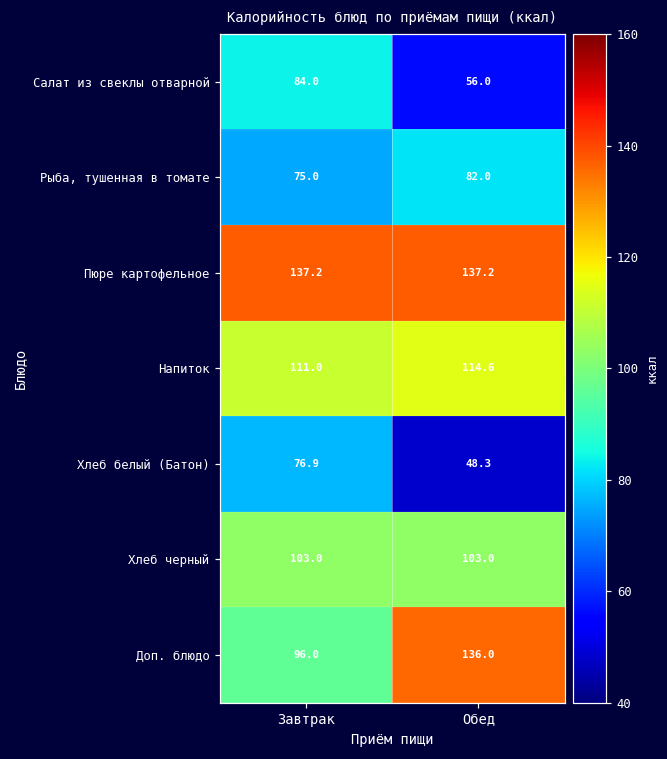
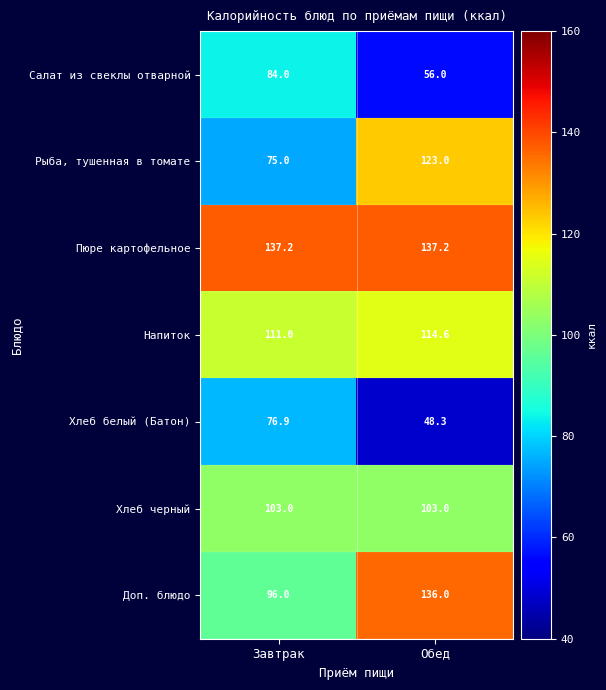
  {
    "Салат из свеклы отварной": {
      "Завтрак": 84.0,
      "Обед": 56.0
    },
    "Рыба, тушенная в томате": {
      "Завтрак": 75.0,
-     "Обед": 82.0
+     "Обед": 123.0
    },
    "Пюре картофельное": {
      "Завтрак": 137.2,
      "Обед": 137.2
    },
    "Напиток": {
      "Завтрак": 111.0,
      "Обед": 114.6
    },
    "Хлеб белый (Батон)": {
      "Завтрак": 76.9,
      "Обед": 48.3
    },
    "Хлеб черный": {
      "Завтрак": 103.0,
      "Обед": 103.0
    },
    "Доп. блюдо": {
      "Завтрак": 96.0,
      "Обед": 136.0
    }
  }
